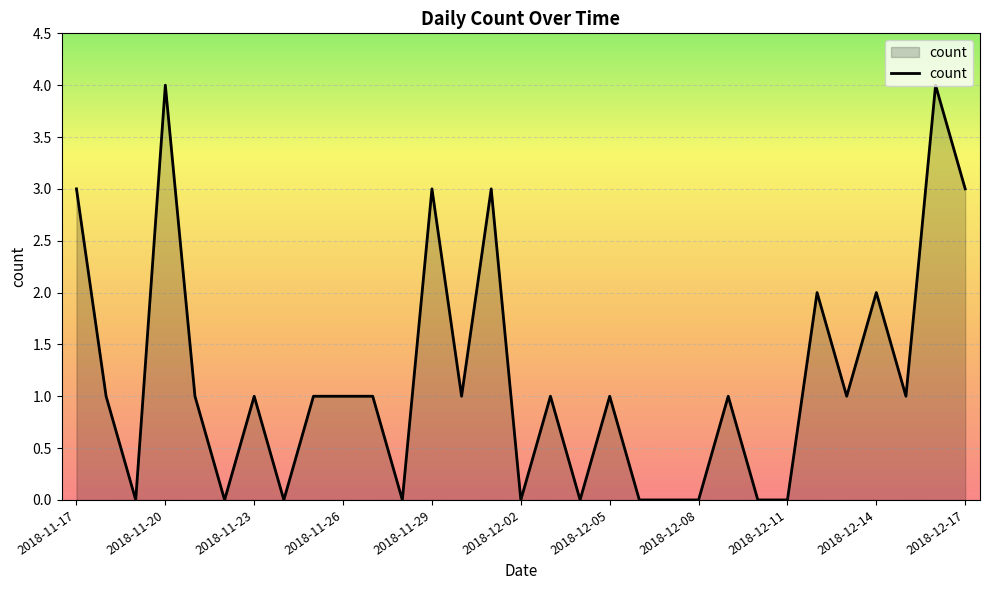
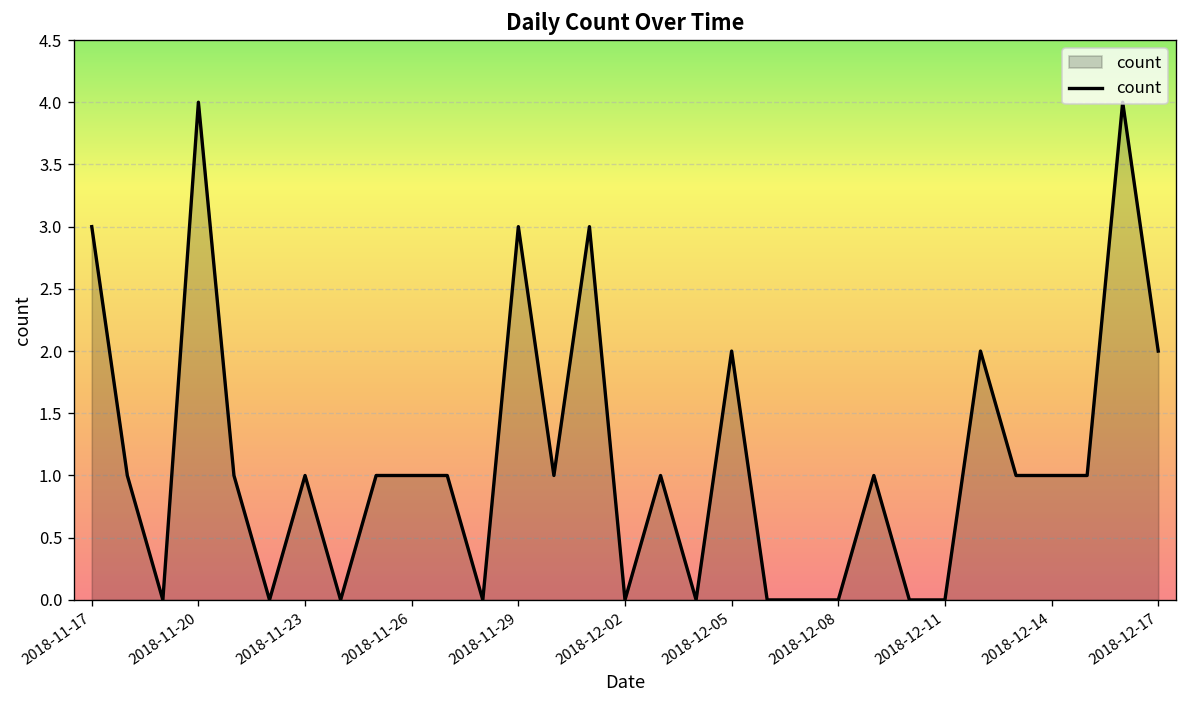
  {
    "2018-11-17": 3,
    "2018-11-20": 4,
    "2018-11-23": 1,
    "2018-11-26": 1,
    "2018-11-29": 3,
    "2018-12-02": 0,
-   "2018-12-05": 1,
+   "2018-12-05": 2,
    "2018-12-08": 0,
    "2018-12-11": 0,
-   "2018-12-14": 2,
-   "2018-12-17": 3
+   "2018-12-14": 1,
+   "2018-12-17": 2
  }
